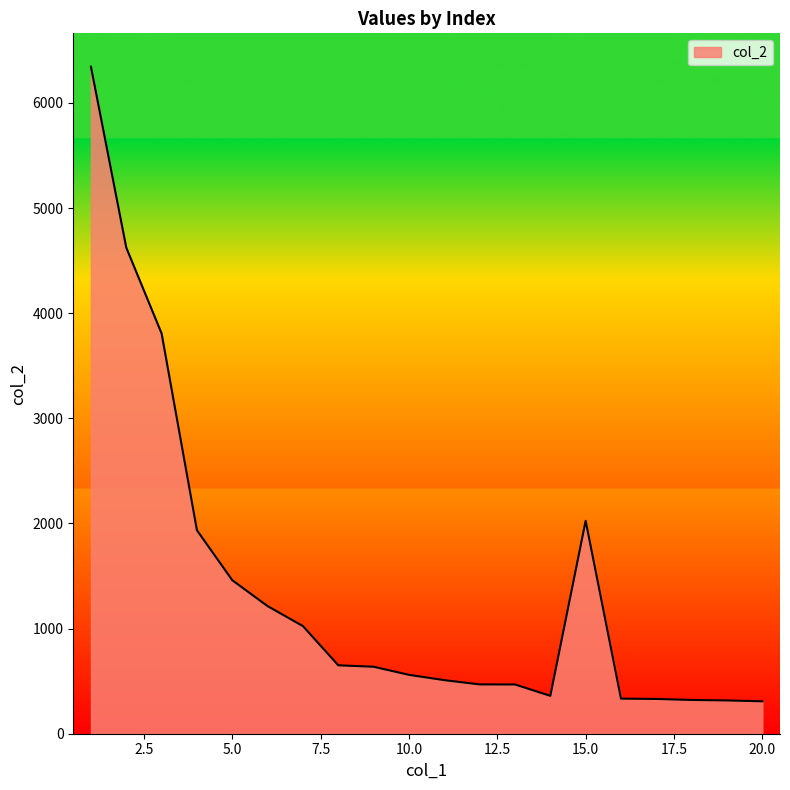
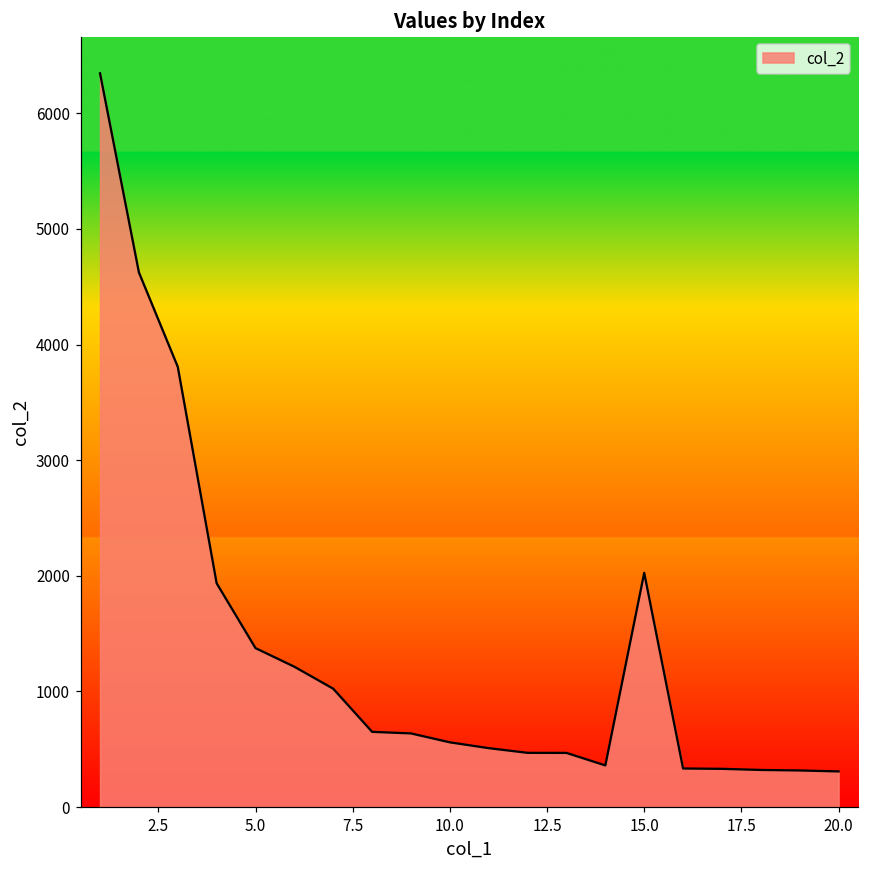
  {
-   "5.0": 1460,
+   "5.0": 1370,
    "10.0": 560,
    "15.0": 2030,
    "20.0": 310
  }
